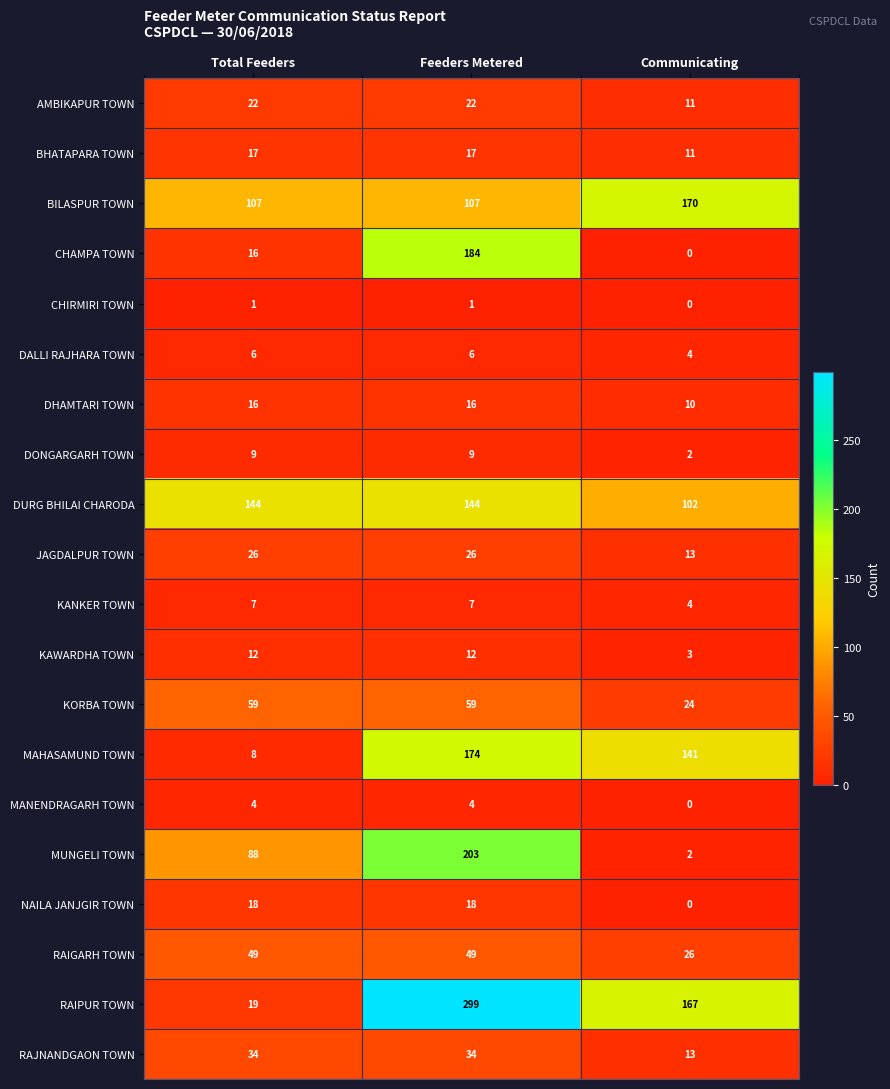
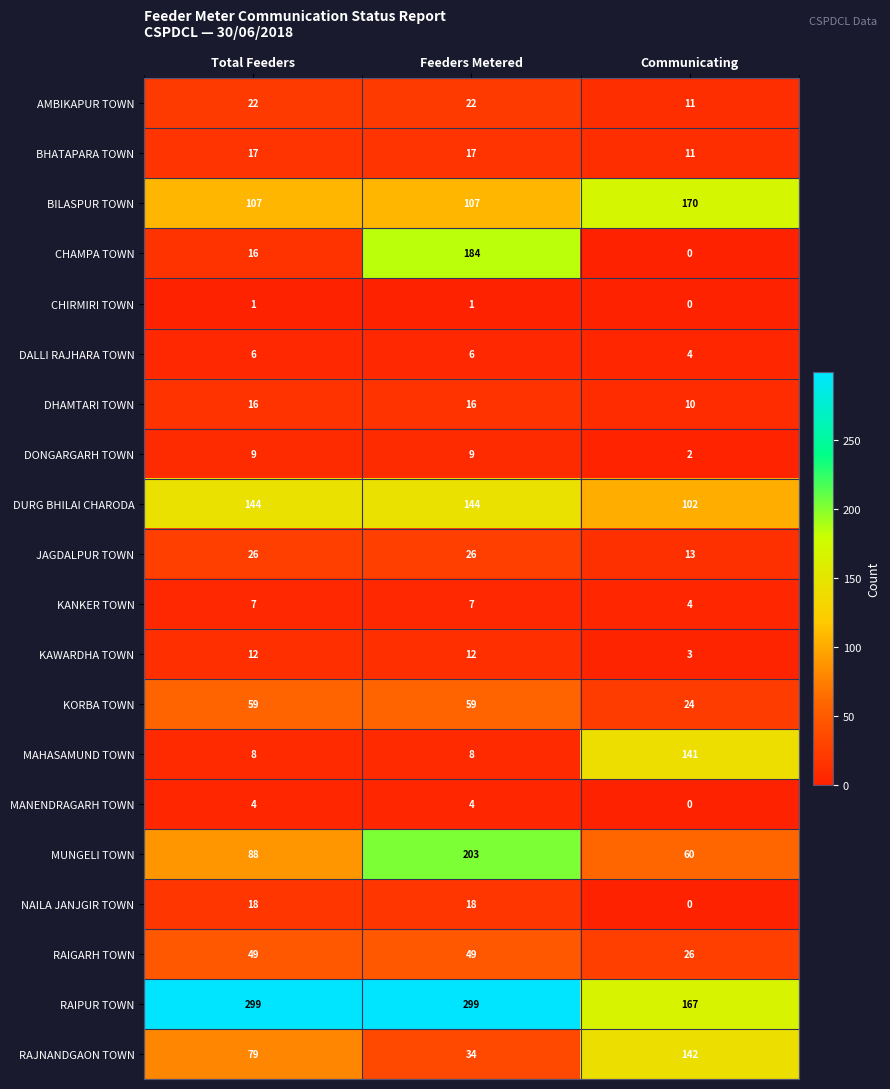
  {
    "AMBIKAPUR TOWN": {
      "Total Feeders": 22,
      "Feeders Metered": 22,
      "Communicating": 11
    },
    "BHATAPARA TOWN": {
      "Total Feeders": 17,
      "Feeders Metered": 17,
      "Communicating": 11
    },
    "BILASPUR TOWN": {
      "Total Feeders": 107,
      "Feeders Metered": 107,
      "Communicating": 170
    },
    "CHAMPA TOWN": {
      "Total Feeders": 16,
      "Feeders Metered": 184,
      "Communicating": 0
    },
    "CHIRMIRI TOWN": {
      "Total Feeders": 1,
      "Feeders Metered": 1,
      "Communicating": 0
    },
    "DALLI RAJHARA TOWN": {
      "Total Feeders": 6,
      "Feeders Metered": 6,
      "Communicating": 4
    },
    "DHAMTARI TOWN": {
      "Total Feeders": 16,
      "Feeders Metered": 16,
      "Communicating": 10
    },
    "DONGARGARH TOWN": {
      "Total Feeders": 9,
      "Feeders Metered": 9,
      "Communicating": 2
    },
    "DURG BHILAI CHARODA": {
      "Total Feeders": 144,
      "Feeders Metered": 144,
      "Communicating": 102
    },
    "JAGDALPUR TOWN": {
      "Total Feeders": 26,
      "Feeders Metered": 26,
      "Communicating": 13
    },
    "KANKER TOWN": {
      "Total Feeders": 7,
      "Feeders Metered": 7,
      "Communicating": 4
    },
    "KAWARDHA TOWN": {
      "Total Feeders": 12,
      "Feeders Metered": 12,
      "Communicating": 3
    },
    "KORBA TOWN": {
      "Total Feeders": 59,
      "Feeders Metered": 59,
      "Communicating": 24
    },
    "MAHASAMUND TOWN": {
      "Total Feeders": 8,
-     "Feeders Metered": 174,
+     "Feeders Metered": 8,
      "Communicating": 141
    },
    "MANENDRAGARH TOWN": {
      "Total Feeders": 4,
      "Feeders Metered": 4,
      "Communicating": 0
    },
    "MUNGELI TOWN": {
      "Total Feeders": 88,
      "Feeders Metered": 203,
-     "Communicating": 2
+     "Communicating": 60
    },
    "NAILA JANJGIR TOWN": {
      "Total Feeders": 18,
      "Feeders Metered": 18,
      "Communicating": 0
    },
    "RAIGARH TOWN": {
      "Total Feeders": 49,
      "Feeders Metered": 49,
      "Communicating": 26
    },
    "RAIPUR TOWN": {
-     "Total Feeders": 19,
+     "Total Feeders": 299,
      "Feeders Metered": 299,
      "Communicating": 167
    },
    "RAJNANDGAON TOWN": {
-     "Total Feeders": 34,
+     "Total Feeders": 79,
      "Feeders Metered": 34,
-     "Communicating": 13
+     "Communicating": 142
    }
  }
